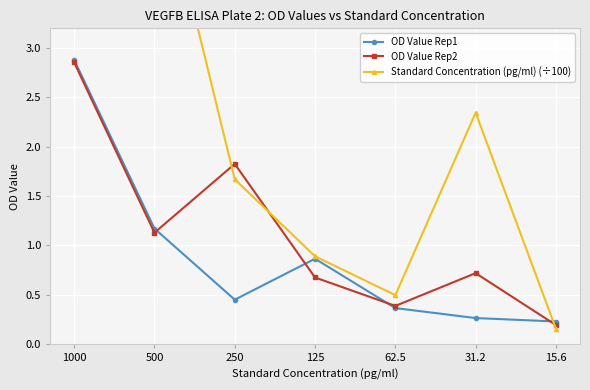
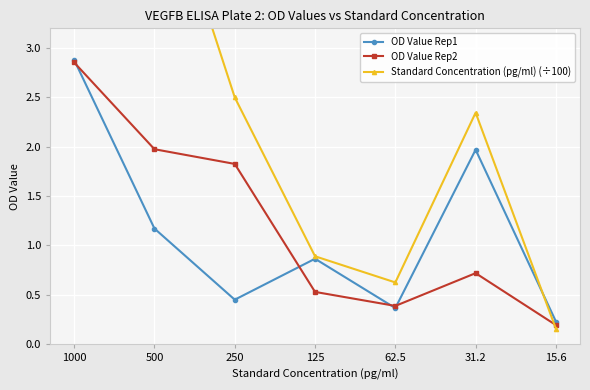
  {
    "OD Value Rep1": {
      "1000": 2.9,
      "500": 1.2,
      "250": 0.5,
-     "31.2": 0.3,
+     "31.2": 2.0,
      "15.6": 0.2
    },
    "OD Value Rep2": {
      "1000": 2.9,
-     "500": 1.1,
+     "500": 2.0,
      "250": 1.8,
-     "125": 0.7,
+     "125": 0.5,
      "31.2": 0.7,
      "15.6": 0.2
    },
    "Standard Concentration (pg/ml) (÷100)": {
-     "250": 1.7,
-     "62.5": 0.5,
+     "250": 2.5,
+     "62.5": 0.6,
      "31.2": 2.3,
      "15.6": 0.2
    }
  }
